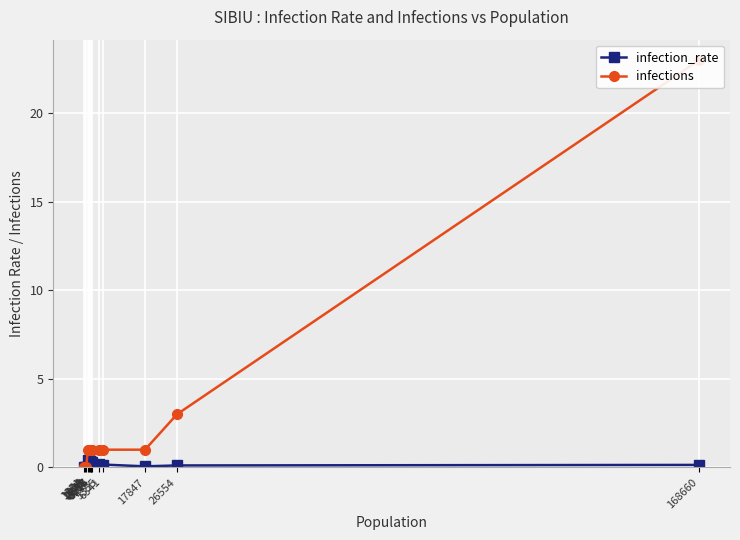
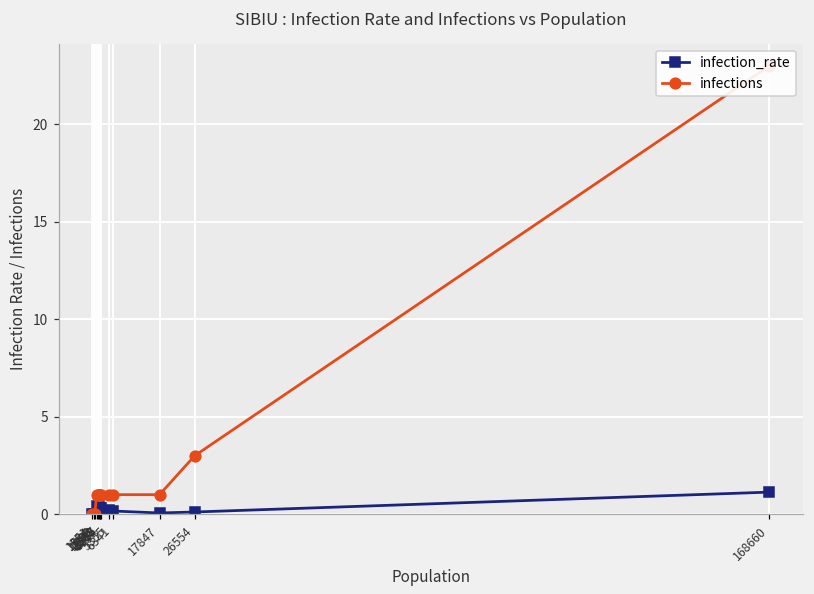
  {
    "infection_rate": {
      "2278": 0.4,
      "2541": 0.4,
      "2788": 0.4,
      "3087": 0.3,
      "3215": 0.3,
      "3354": 0.3,
      "5355": 0.2,
      "6341": 0.2,
      "17847": 0.1,
      "26554": 0.1,
-     "168660": 0.1
+     "168660": 1.1
    },
    "infections": {
      "2278": 1.0,
      "2541": 1.0,
      "2788": 1.0,
      "3087": 1.0,
      "3215": 1.0,
      "3354": 1.0,
      "5355": 1.0,
      "6341": 1.0,
      "17847": 1.0,
      "26554": 3.0
    }
  }
